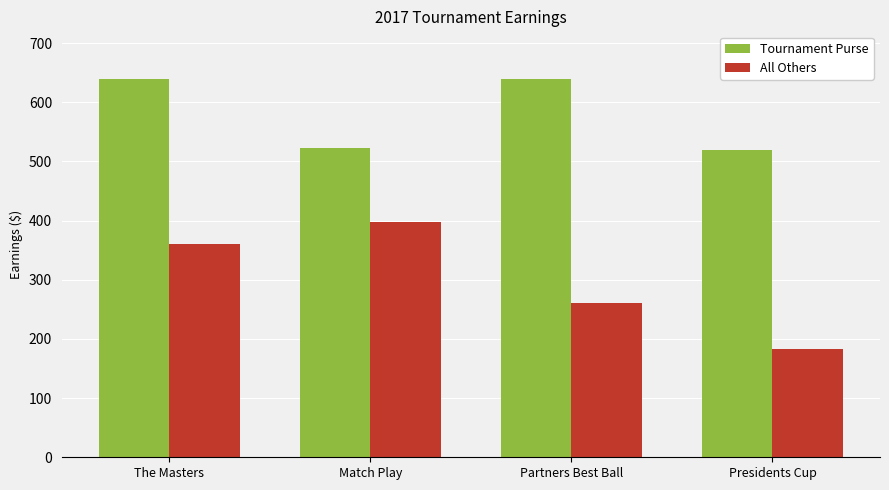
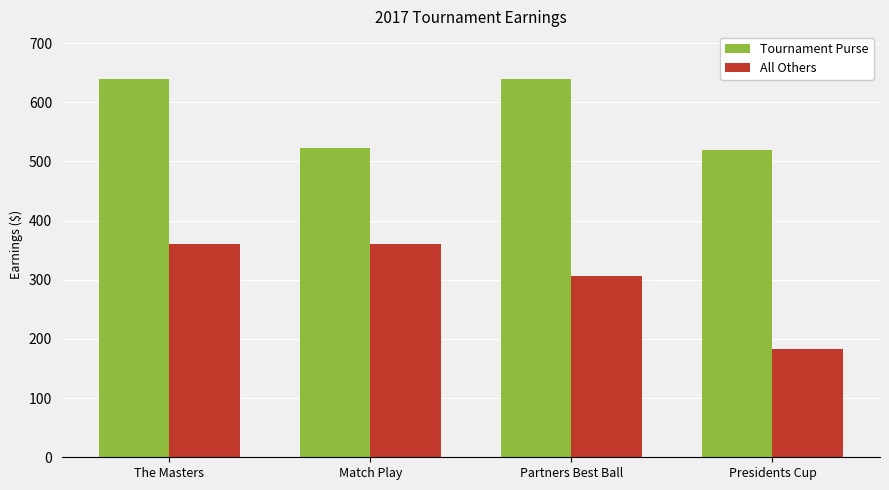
  {
    "Tournament Purse": {
      "The Masters": 640,
      "Match Play": 520,
      "Partners Best Ball": 640,
      "Presidents Cup": 520
    },
    "All Others": {
      "The Masters": 360,
-     "Match Play": 400,
-     "Partners Best Ball": 260,
+     "Match Play": 360,
+     "Partners Best Ball": 310,
      "Presidents Cup": 180
    }
  }
